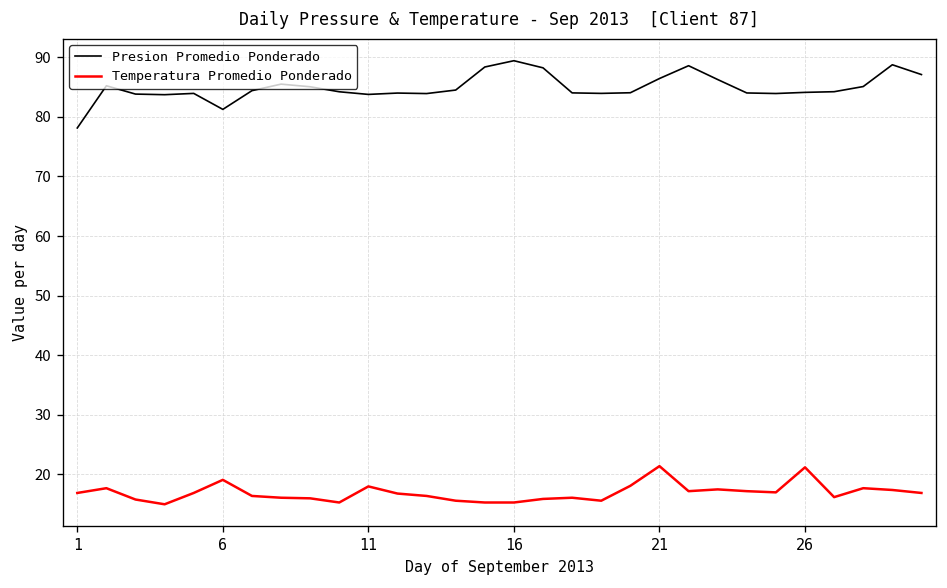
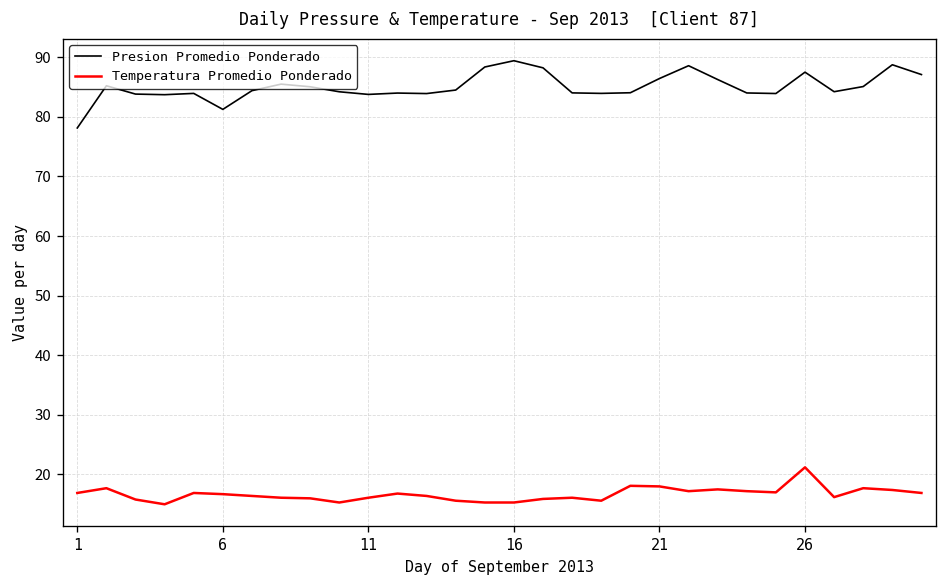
  {
    "Presion Promedio Ponderado": {
      "1": 78,
      "6": 81,
      "11": 84,
      "16": 89,
      "21": 86,
-     "26": 84
+     "26": 87
    },
    "Temperatura Promedio Ponderado": {
      "1": 17,
-     "6": 19,
-     "11": 18,
+     "6": 17,
+     "11": 16,
      "16": 15,
-     "21": 21,
+     "21": 18,
      "26": 21
    }
  }
